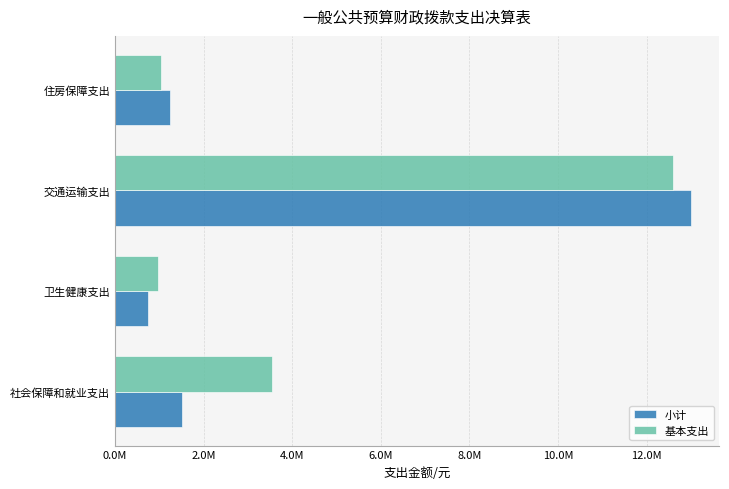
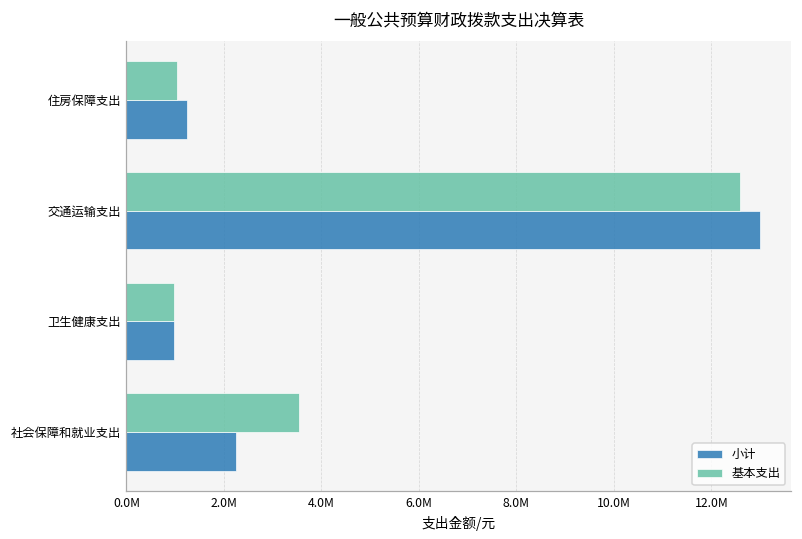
  {
    "小计": {
      "住房保障支出": 1200000,
      "交通运输支出": 13000000,
-     "卫生健康支出": 700000,
-     "社会保障和就业支出": 1500000
+     "卫生健康支出": 1000000,
+     "社会保障和就业支出": 2300000
    },
    "基本支出": {
      "住房保障支出": 1000000,
      "交通运输支出": 12600000,
      "卫生健康支出": 1000000,
      "社会保障和就业支出": 3500000
    }
  }
